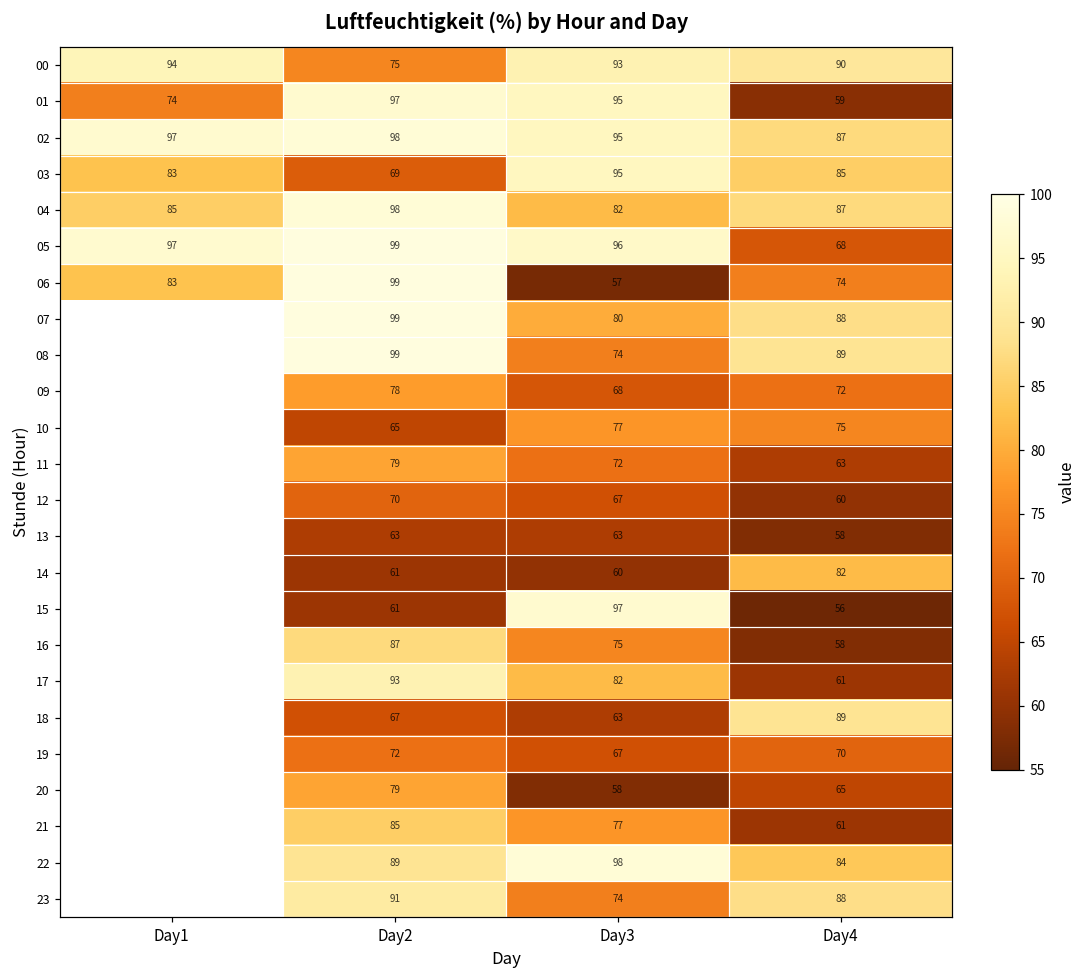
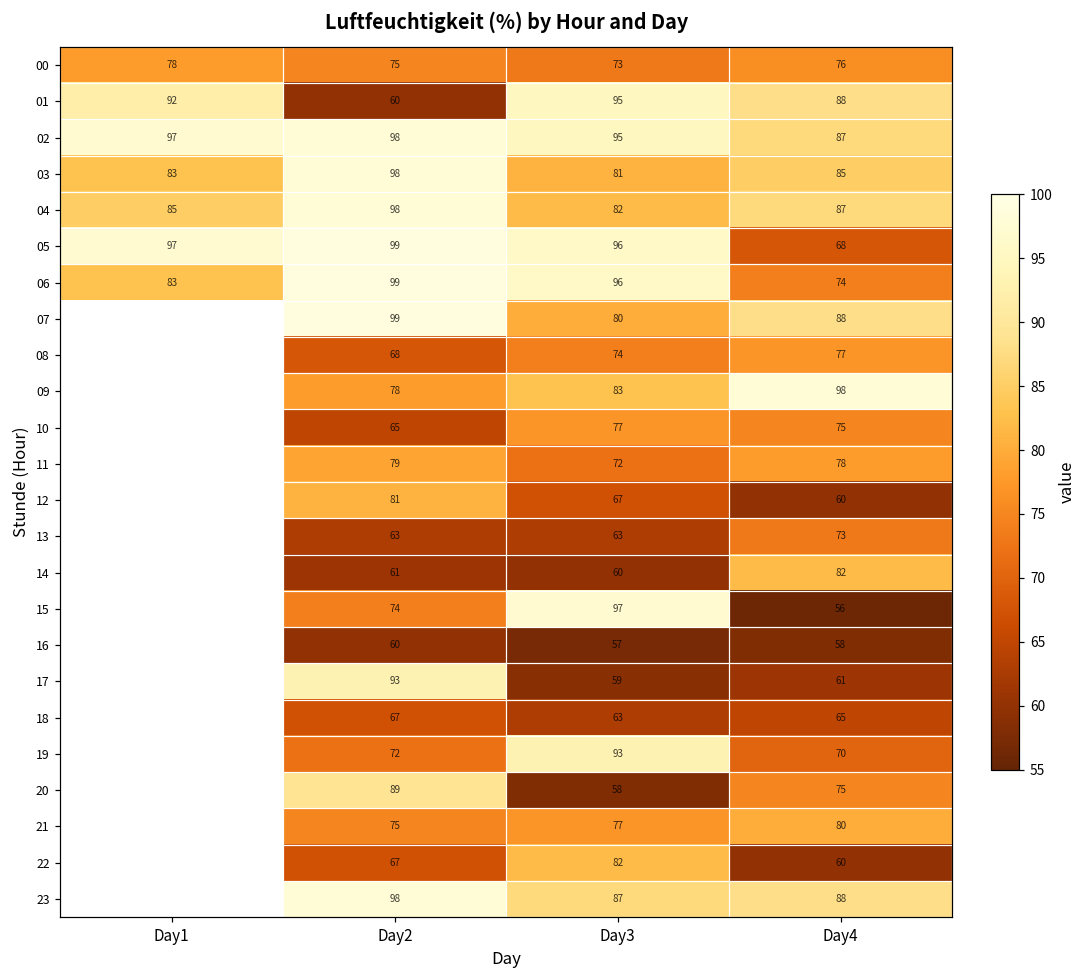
  {
    "00": {
-     "Day1": 94,
+     "Day1": 78,
      "Day2": 75,
-     "Day3": 93,
-     "Day4": 90
+     "Day3": 73,
+     "Day4": 76
    },
    "01": {
-     "Day1": 74,
-     "Day2": 97,
+     "Day1": 92,
+     "Day2": 60,
      "Day3": 95,
-     "Day4": 59
+     "Day4": 88
    },
    "02": {
      "Day1": 97,
      "Day2": 98,
      "Day3": 95,
      "Day4": 87
    },
    "03": {
      "Day1": 83,
-     "Day2": 69,
-     "Day3": 95,
+     "Day2": 98,
+     "Day3": 81,
      "Day4": 85
    },
    "04": {
      "Day1": 85,
      "Day2": 98,
      "Day3": 82,
      "Day4": 87
    },
    "05": {
      "Day1": 97,
      "Day2": 99,
      "Day3": 96,
      "Day4": 68
    },
    "06": {
      "Day1": 83,
      "Day2": 99,
-     "Day3": 57,
+     "Day3": 96,
      "Day4": 74
    },
    "07": {
      "Day2": 99,
      "Day3": 80,
      "Day4": 88
    },
    "08": {
-     "Day2": 99,
+     "Day2": 68,
      "Day3": 74,
-     "Day4": 89
+     "Day4": 77
    },
    "09": {
      "Day2": 78,
-     "Day3": 68,
-     "Day4": 72
+     "Day3": 83,
+     "Day4": 98
    },
    "10": {
      "Day2": 65,
      "Day3": 77,
      "Day4": 75
    },
    "11": {
      "Day2": 79,
      "Day3": 72,
-     "Day4": 63
+     "Day4": 78
    },
    "12": {
-     "Day2": 70,
+     "Day2": 81,
      "Day3": 67,
      "Day4": 60
    },
    "13": {
      "Day2": 63,
      "Day3": 63,
-     "Day4": 58
+     "Day4": 73
    },
    "14": {
      "Day2": 61,
      "Day3": 60,
      "Day4": 82
    },
    "15": {
-     "Day2": 61,
+     "Day2": 74,
      "Day3": 97,
      "Day4": 56
    },
    "16": {
-     "Day2": 87,
-     "Day3": 75,
+     "Day2": 60,
+     "Day3": 57,
      "Day4": 58
    },
    "17": {
      "Day2": 93,
-     "Day3": 82,
+     "Day3": 59,
      "Day4": 61
    },
    "18": {
      "Day2": 67,
      "Day3": 63,
-     "Day4": 89
+     "Day4": 65
    },
    "19": {
      "Day2": 72,
-     "Day3": 67,
+     "Day3": 93,
      "Day4": 70
    },
    "20": {
-     "Day2": 79,
+     "Day2": 89,
      "Day3": 58,
-     "Day4": 65
+     "Day4": 75
    },
    "21": {
-     "Day2": 85,
+     "Day2": 75,
      "Day3": 77,
-     "Day4": 61
+     "Day4": 80
    },
    "22": {
-     "Day2": 89,
-     "Day3": 98,
-     "Day4": 84
+     "Day2": 67,
+     "Day3": 82,
+     "Day4": 60
    },
    "23": {
-     "Day2": 91,
-     "Day3": 74,
+     "Day2": 98,
+     "Day3": 87,
      "Day4": 88
    }
  }
